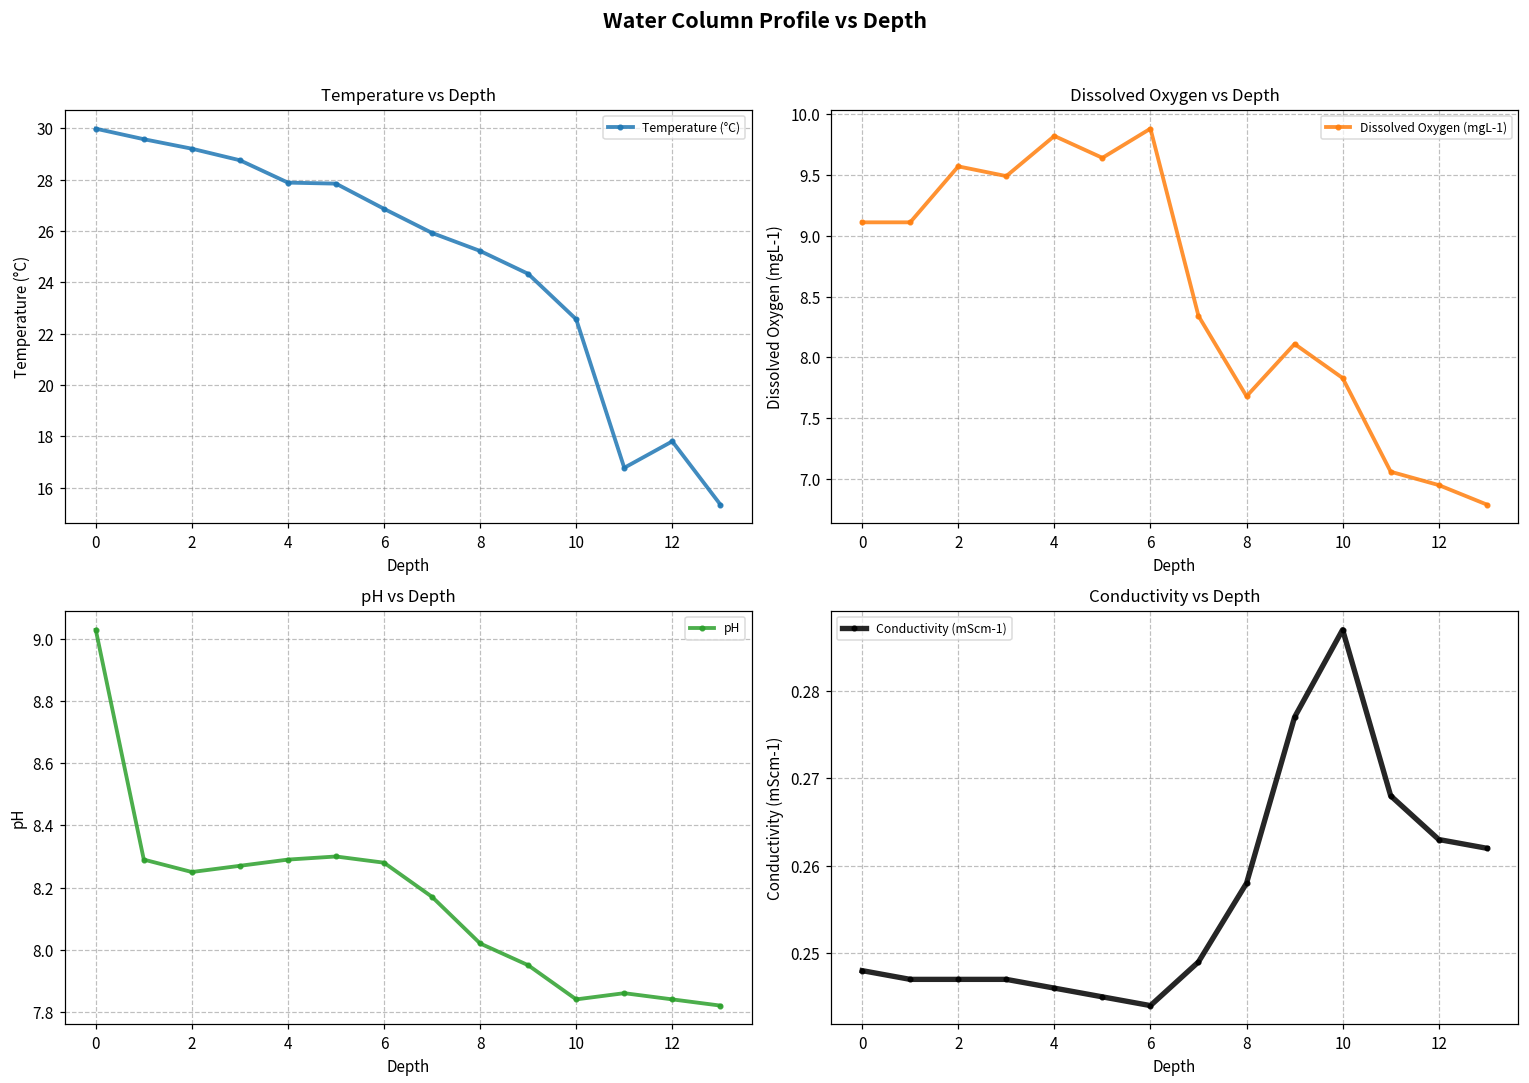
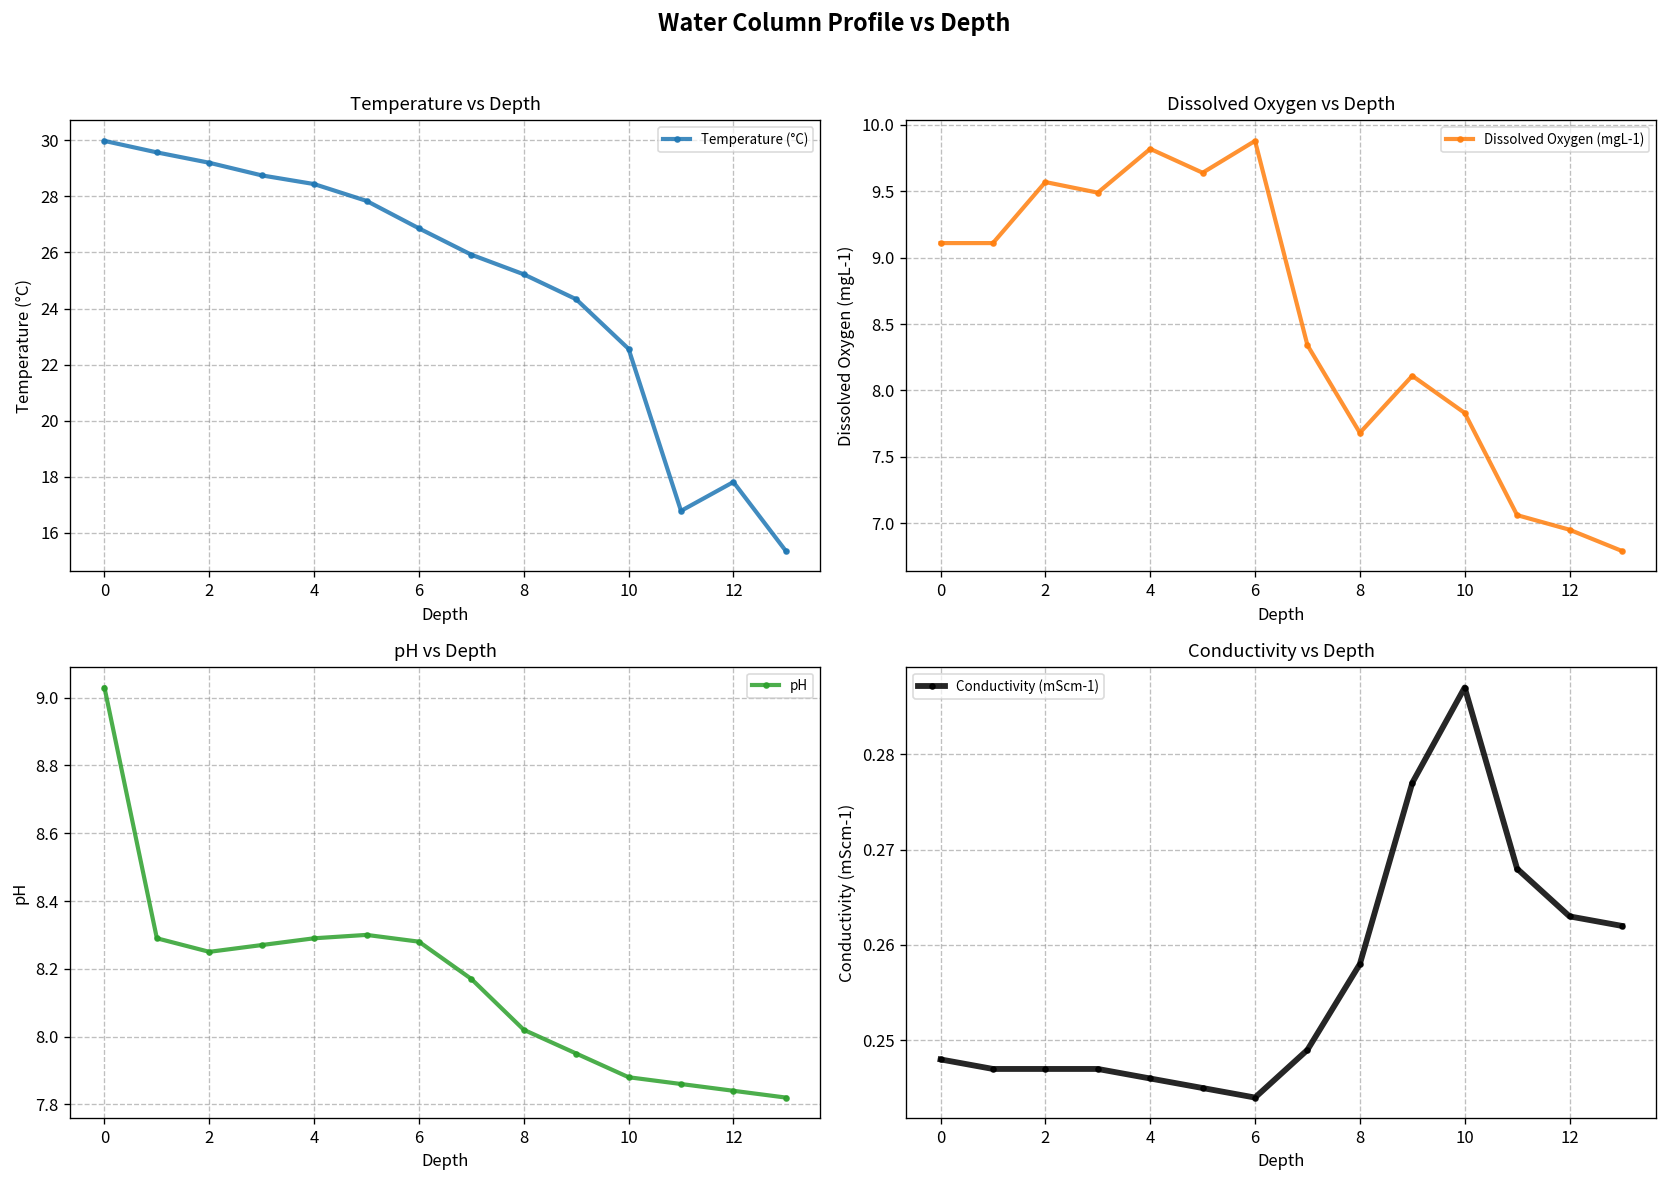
  {
    "Temperature vs Depth": {
      "0": 30.0,
      "2": 29.2,
-     "4": 27.9,
+     "4": 28.4,
      "6": 26.9,
      "8": 25.2,
      "10": 22.6,
      "12": 17.8
    },
    "Dissolved Oxygen vs Depth": {
      "0": 9.11,
      "2": 9.57,
      "4": 9.82,
      "6": 9.88,
      "8": 7.68,
      "10": 7.83,
      "12": 6.95
    },
    "pH vs Depth": {
      "0": 9.03,
      "2": 8.25,
      "4": 8.29,
      "6": 8.28,
      "8": 8.02,
-     "10": 7.84,
+     "10": 7.88,
      "12": 7.84
    },
    "Conductivity vs Depth": {
      "0": 0.248,
      "2": 0.247,
      "4": 0.246,
      "6": 0.244,
      "8": 0.258,
      "10": 0.287,
      "12": 0.263
    }
  }
